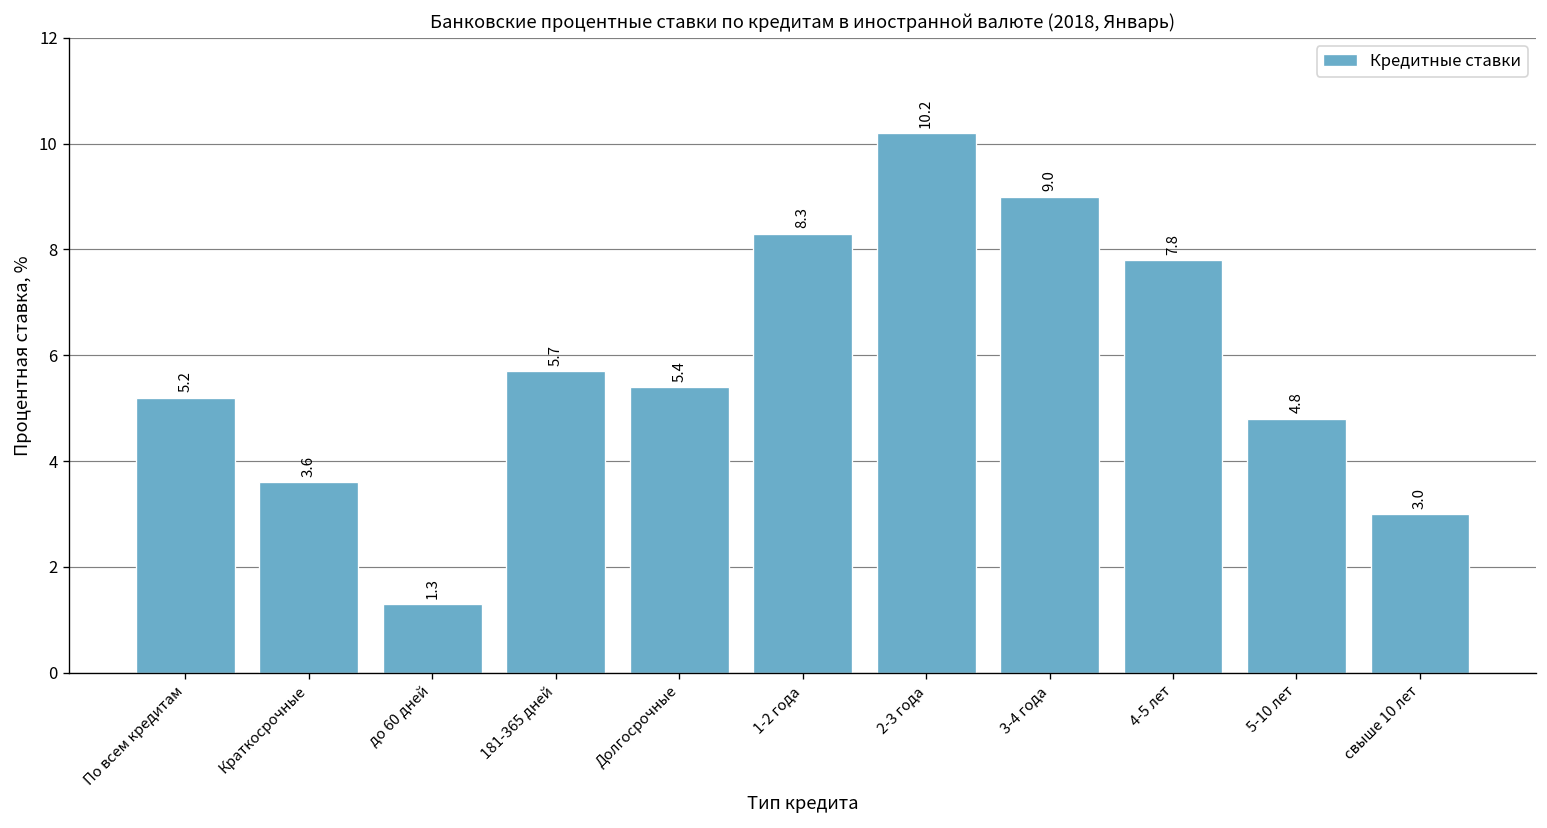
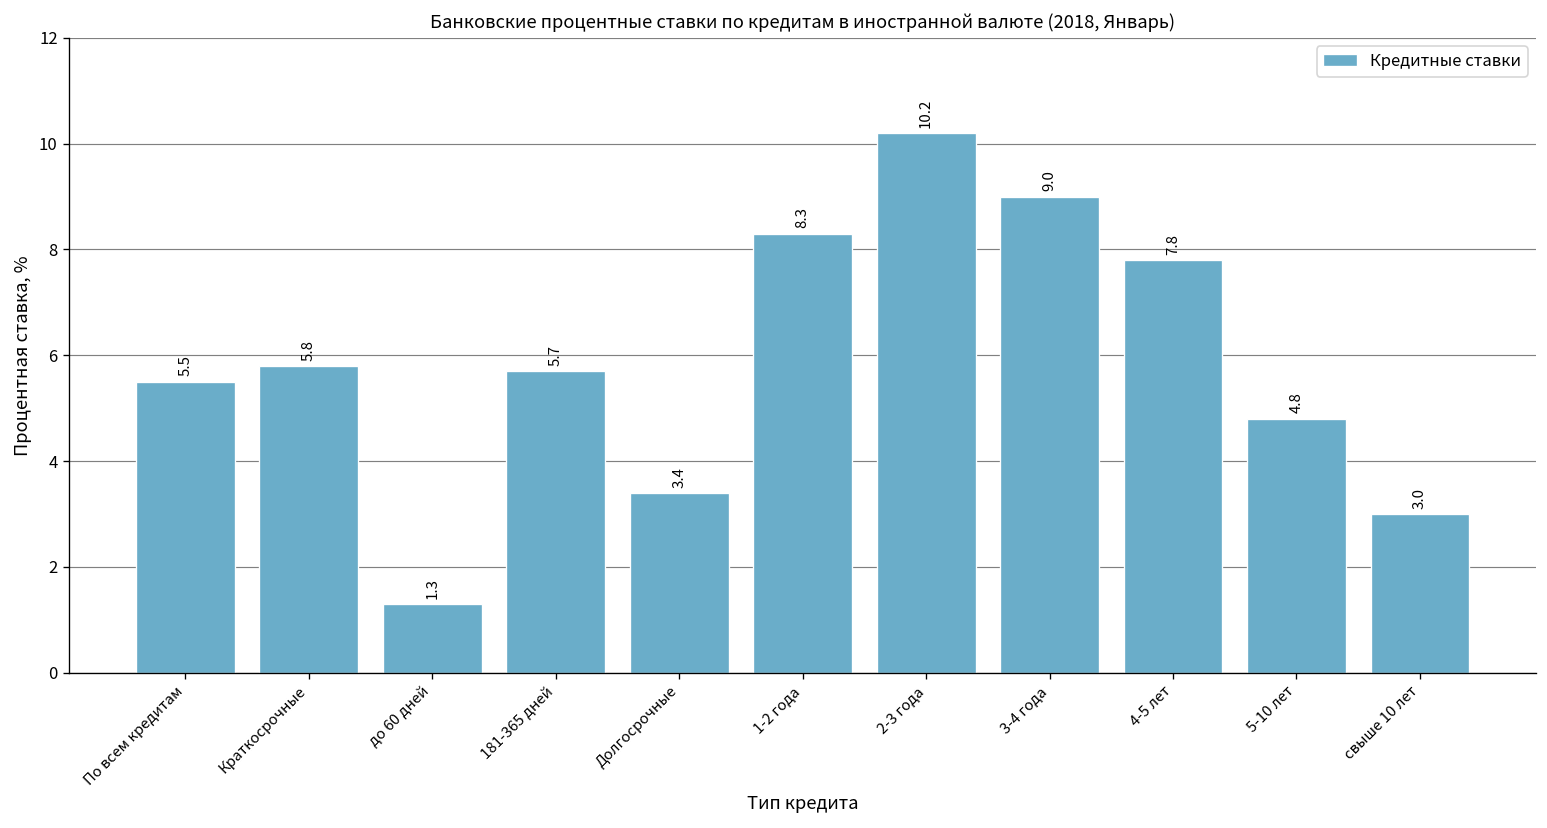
  {
-   "По всем кредитам": 5.2,
-   "Краткосрочные": 3.6,
+   "По всем кредитам": 5.5,
+   "Краткосрочные": 5.8,
    "до 60 дней": 1.3,
    "181-365 дней": 5.7,
-   "Долгосрочные": 5.4,
+   "Долгосрочные": 3.4,
    "1-2 года": 8.3,
    "2-3 года": 10.2,
    "3-4 года": 9.0,
    "4-5 лет": 7.8,
    "5-10 лет": 4.8,
    "свыше 10 лет": 3.0
  }
